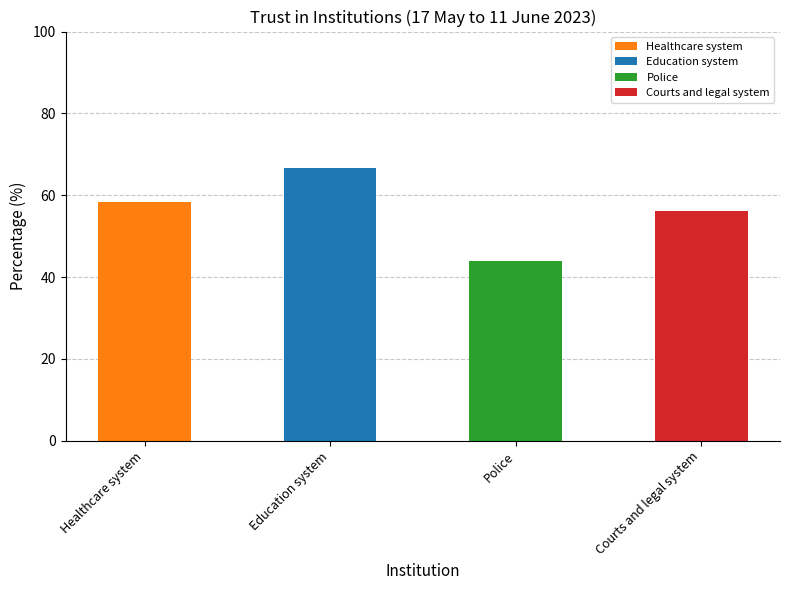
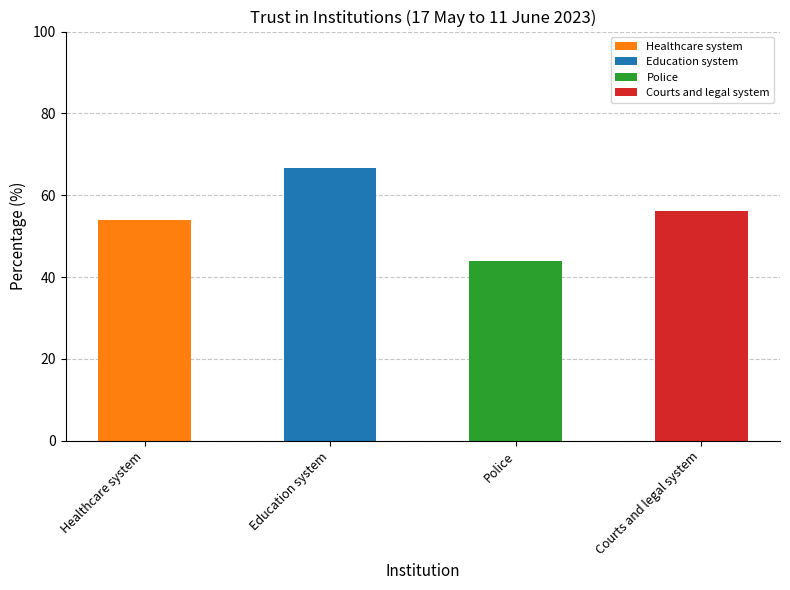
  {
-   "Healthcare system": 58,
+   "Healthcare system": 54,
    "Education system": 67,
    "Police": 44,
    "Courts and legal system": 56
  }
